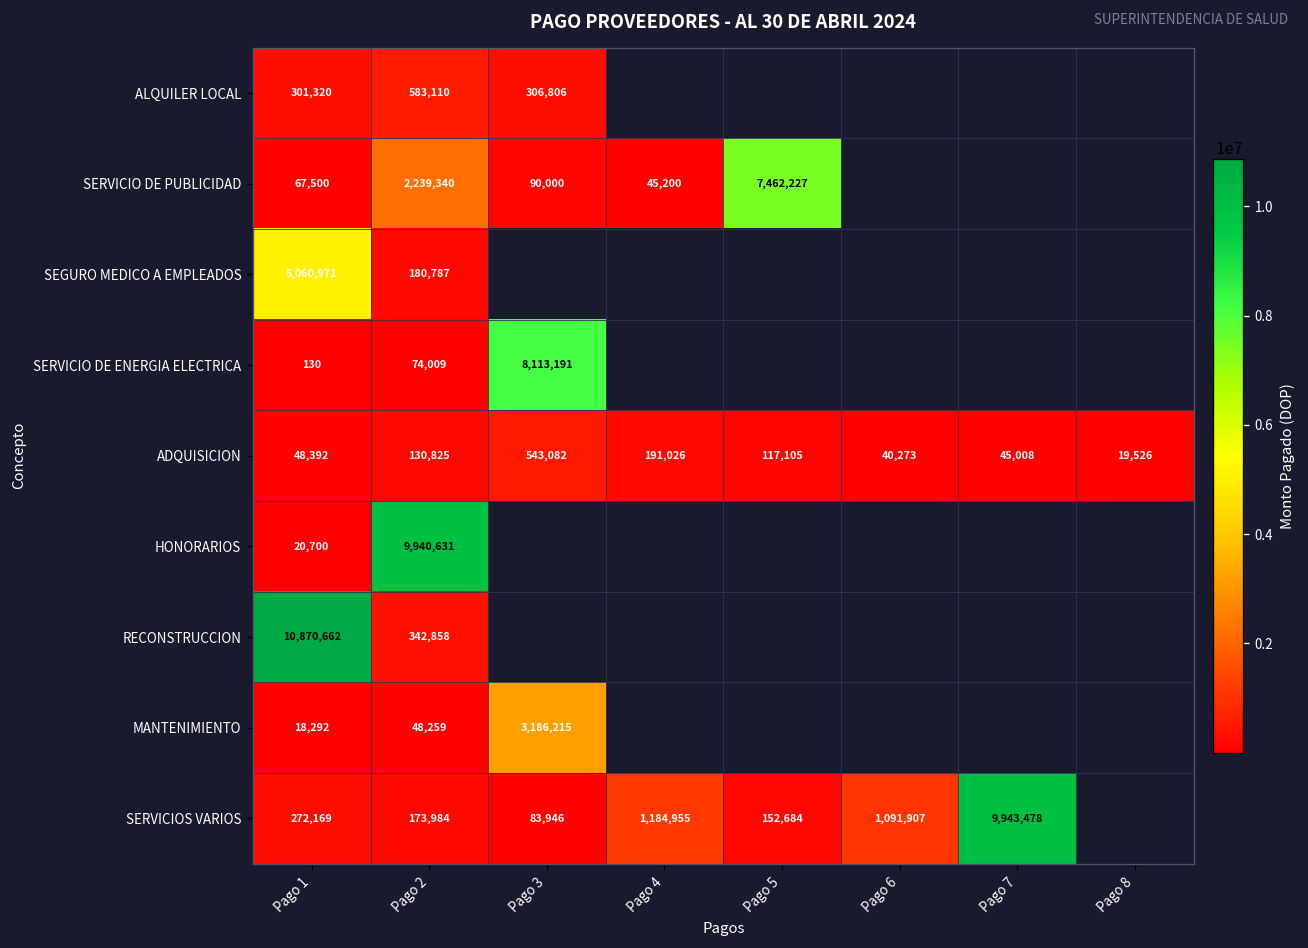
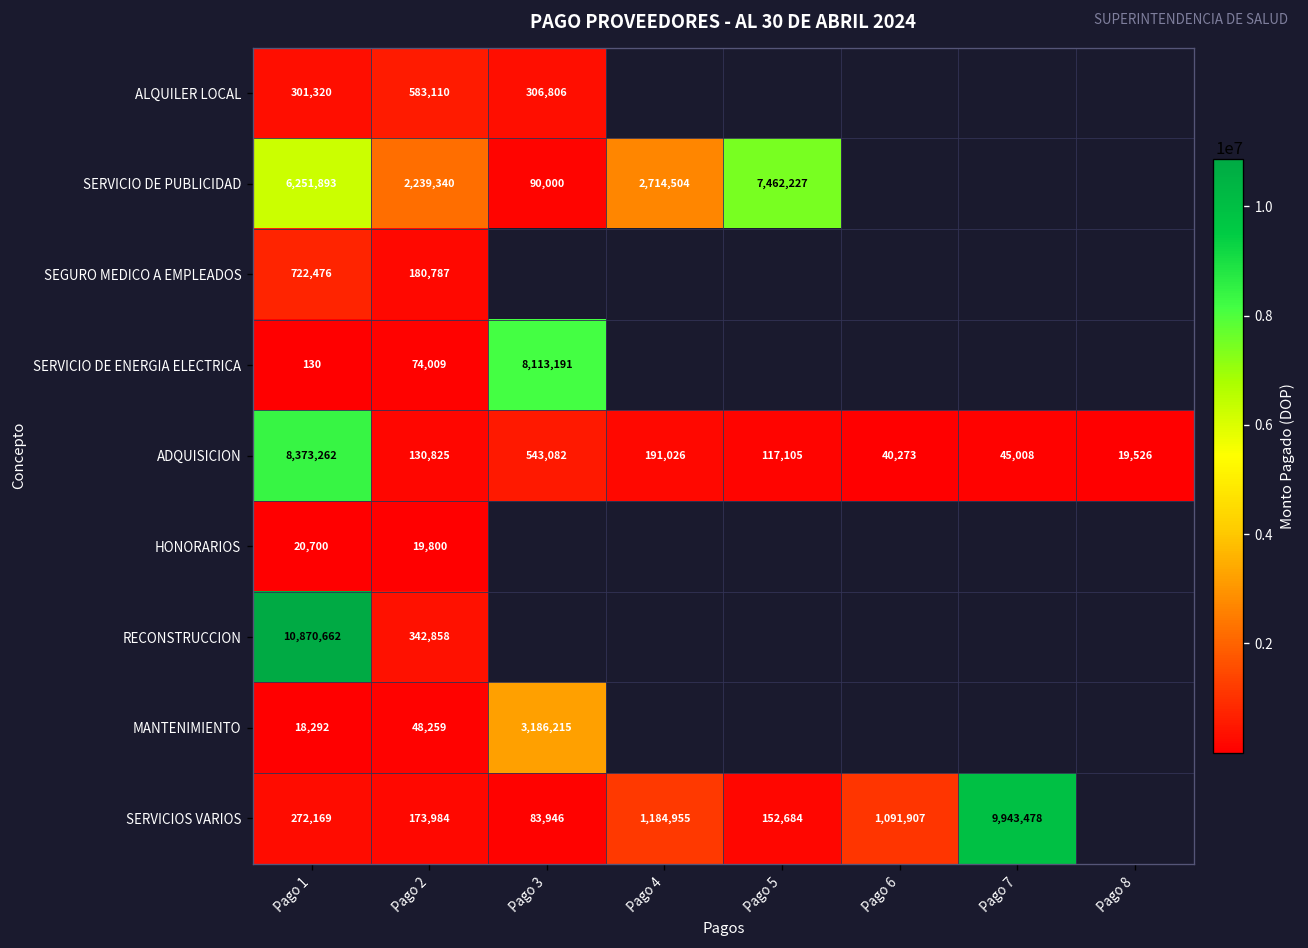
  {
    "ALQUILER LOCAL": {
      "Pago 1": "301,320",
      "Pago 2": "583,110",
      "Pago 3": "306,806"
    },
    "SERVICIO DE PUBLICIDAD": {
-     "Pago 1": "67,500",
+     "Pago 1": "6,251,893",
      "Pago 2": "2,239,340",
      "Pago 3": "90,000",
-     "Pago 4": "45,200",
+     "Pago 4": "2,714,504",
      "Pago 5": "7,462,227"
    },
    "SEGURO MEDICO A EMPLEADOS": {
-     "Pago 1": "5,060,971",
+     "Pago 1": "722,476",
      "Pago 2": "180,787"
    },
    "SERVICIO DE ENERGIA ELECTRICA": {
      "Pago 1": "130",
      "Pago 2": "74,009",
      "Pago 3": "8,113,191"
    },
    "ADQUISICION": {
-     "Pago 1": "48,392",
+     "Pago 1": "8,373,262",
      "Pago 2": "130,825",
      "Pago 3": "543,082",
      "Pago 4": "191,026",
      "Pago 5": "117,105",
      "Pago 6": "40,273",
      "Pago 7": "45,008",
      "Pago 8": "19,526"
    },
    "HONORARIOS": {
      "Pago 1": "20,700",
-     "Pago 2": "9,940,631"
+     "Pago 2": "19,800"
    },
    "RECONSTRUCCION": {
      "Pago 1": "10,870,662",
      "Pago 2": "342,858"
    },
    "MANTENIMIENTO": {
      "Pago 1": "18,292",
      "Pago 2": "48,259",
      "Pago 3": "3,186,215"
    },
    "SERVICIOS VARIOS": {
      "Pago 1": "272,169",
      "Pago 2": "173,984",
      "Pago 3": "83,946",
      "Pago 4": "1,184,955",
      "Pago 5": "152,684",
      "Pago 6": "1,091,907",
      "Pago 7": "9,943,478"
    }
  }
